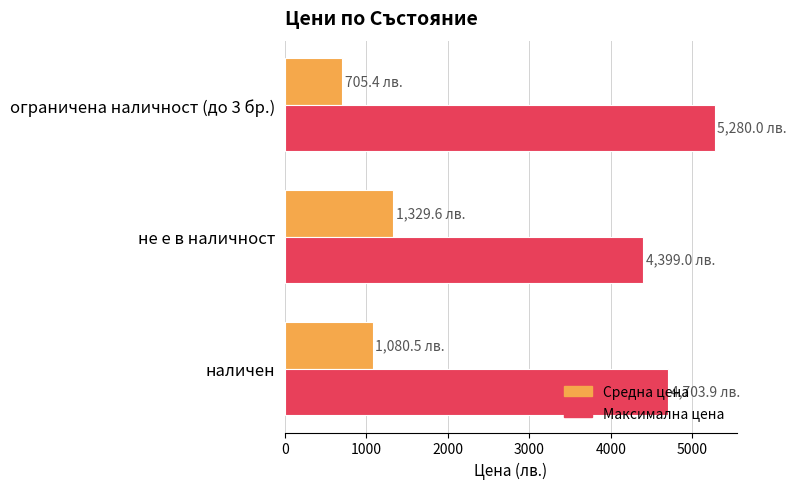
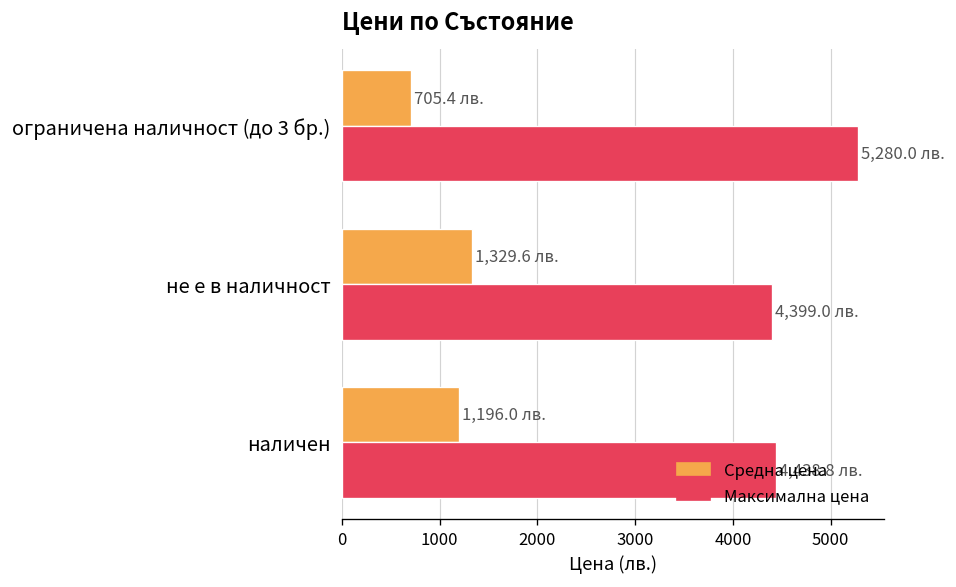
  {
    "Средна цена": {
      "ограничена наличност (до 3 бр.)": "705.4",
      "не е в наличност": "1,329.6",
-     "наличен": "1,080.5"
+     "наличен": "1,196.0"
    },
    "Максимална цена": {
      "ограничена наличност (до 3 бр.)": "5,280.0",
      "не е в наличност": "4,399.0",
-     "наличен": "4,703.9"
+     "наличен": "4,438.8"
    }
  }
